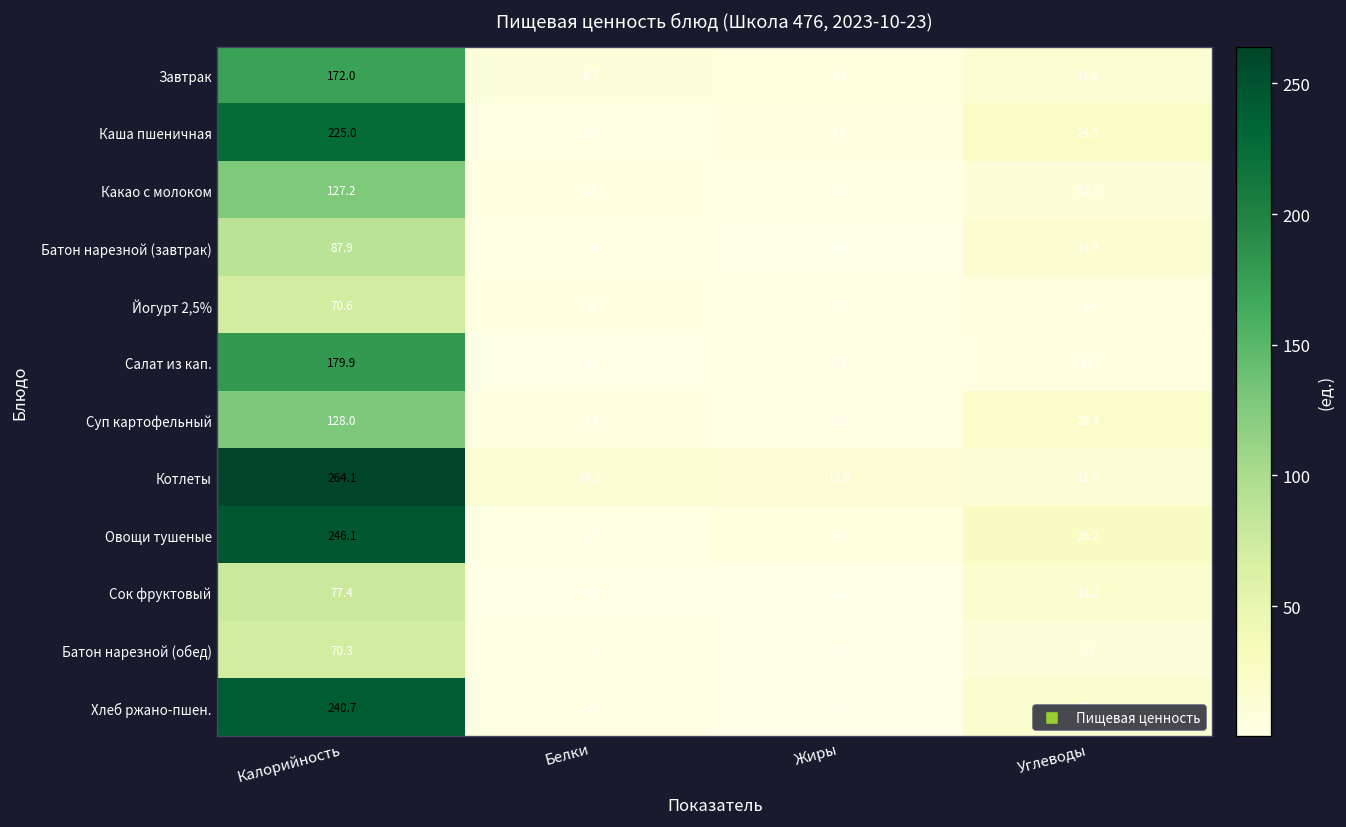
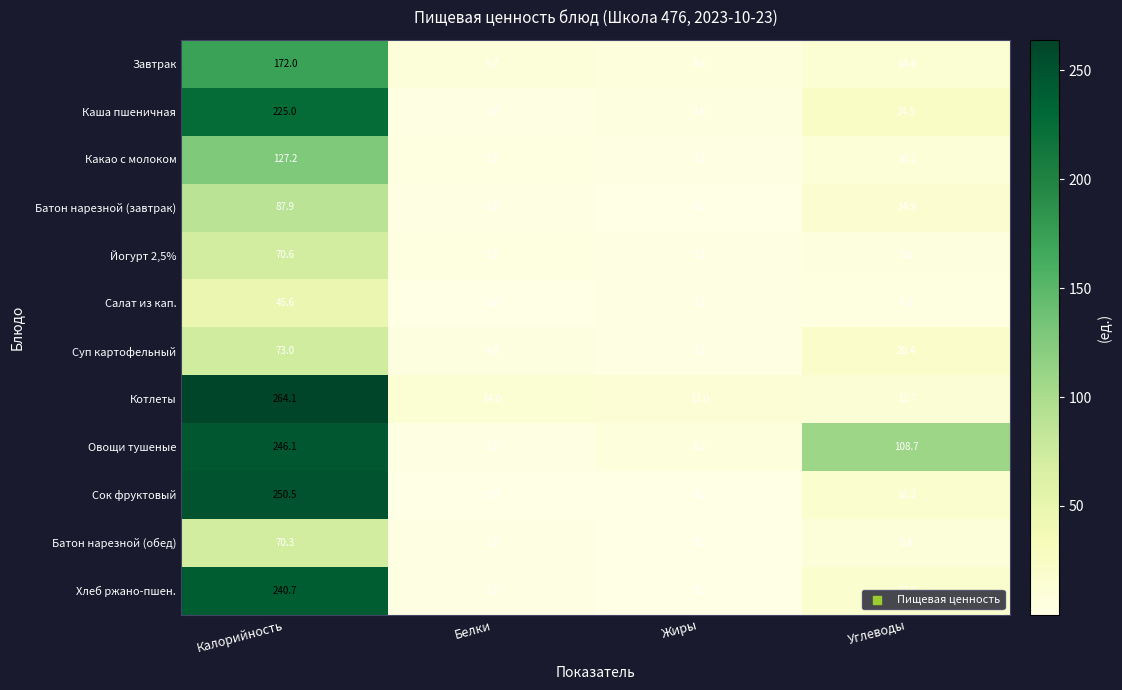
  {
    "Завтрак": {
      "Калорийность": 172.0
    },
    "Каша пшеничная": {
      "Калорийность": 225.0,
      "Углеводы": 24.5
    },
    "Какао с молоком": {
      "Калорийность": 127.2
    },
    "Батон нарезной (завтрак)": {
      "Калорийность": 87.9
    },
    "Йогурт 2,5%": {
      "Калорийность": 70.6
    },
    "Салат из кап.": {
-     "Калорийность": 179.9
+     "Калорийность": 45.6
    },
    "Суп картофельный": {
-     "Калорийность": 128.0,
+     "Калорийность": 73.0,
      "Углеводы": 20.4
    },
    "Котлеты": {
      "Калорийность": 264.1
    },
    "Овощи тушеные": {
      "Калорийность": 246.1,
-     "Углеводы": 26.2
+     "Углеводы": 108.7
    },
    "Сок фруктовый": {
-     "Калорийность": 77.4,
+     "Калорийность": 250.5,
      "Углеводы": 18.2
    },
    "Батон нарезной (обед)": {
      "Калорийность": 70.3
    },
    "Хлеб ржано-пшен.": {
      "Калорийность": 240.7
    }
  }
